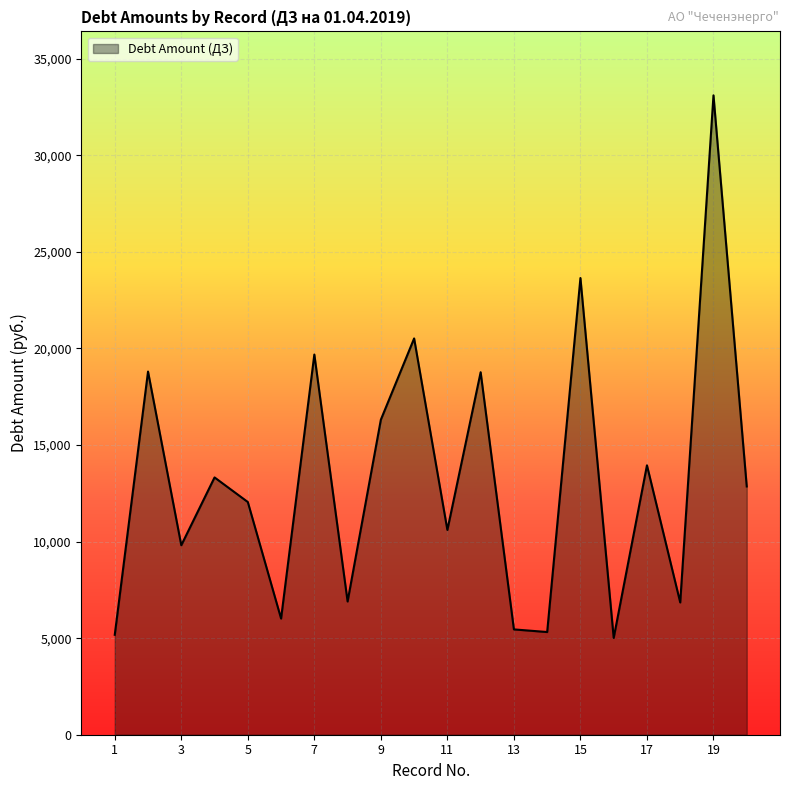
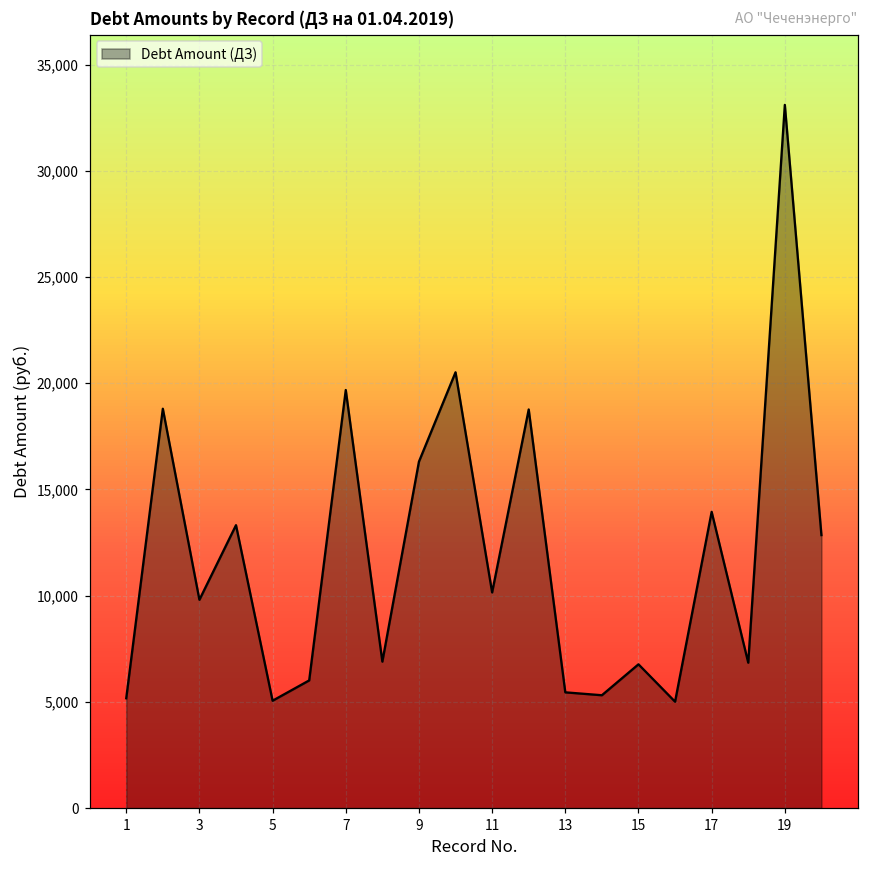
  {
    "1": "5,200",
    "3": "9,800",
-   "5": "12,000",
+   "5": "5,100",
    "7": "19,700",
    "9": "16,300",
-   "11": "10,600",
+   "11": "10,200",
    "13": "5,500",
-   "15": "23,600",
+   "15": "6,800",
    "17": "13,900",
    "19": "33,100"
  }
